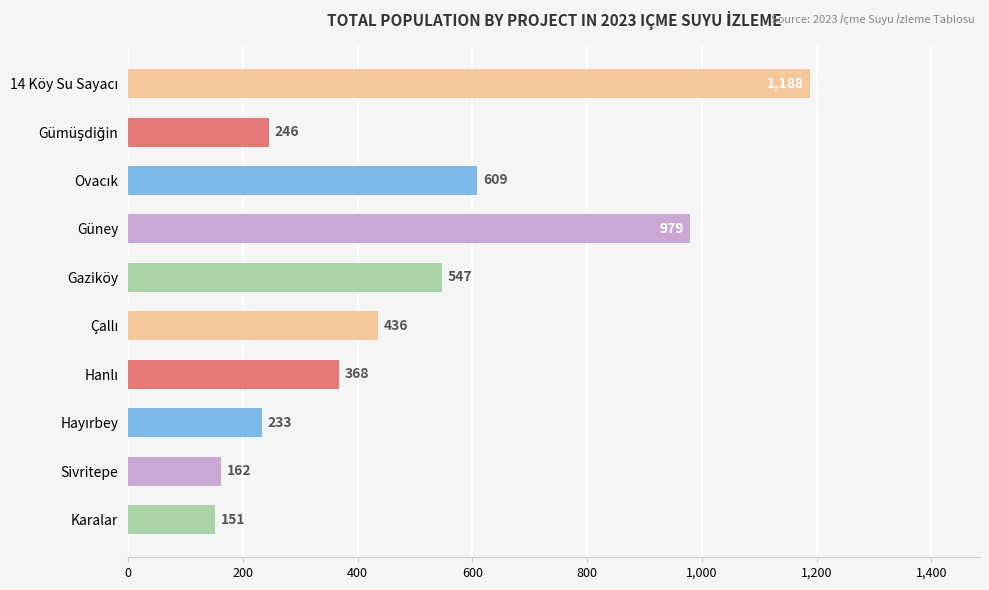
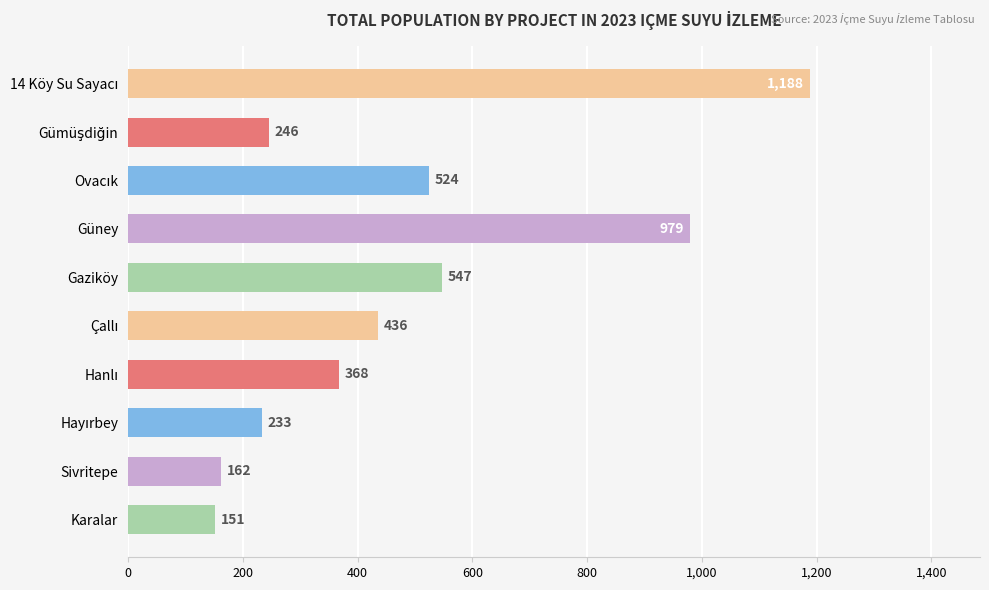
  {
    "14 Köy Su Sayacı": "1,188",
    "Gümüşdiğin": "246",
-   "Ovacık": "609",
+   "Ovacık": "524",
    "Güney": "979",
    "Gaziköy": "547",
    "Çallı": "436",
    "Hanlı": "368",
    "Hayırbey": "233",
    "Sivritepe": "162",
    "Karalar": "151"
  }
